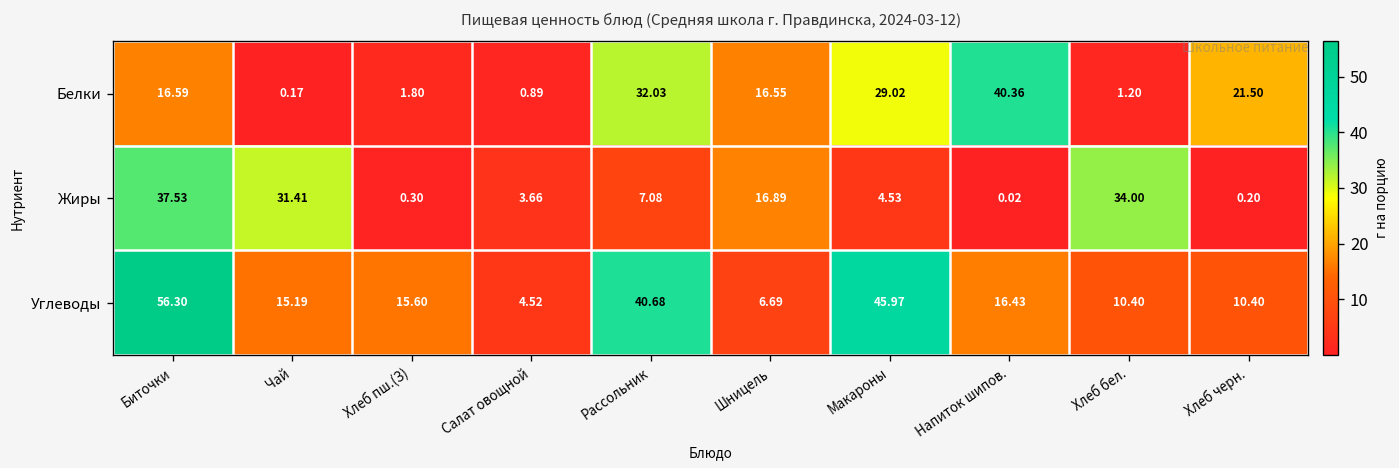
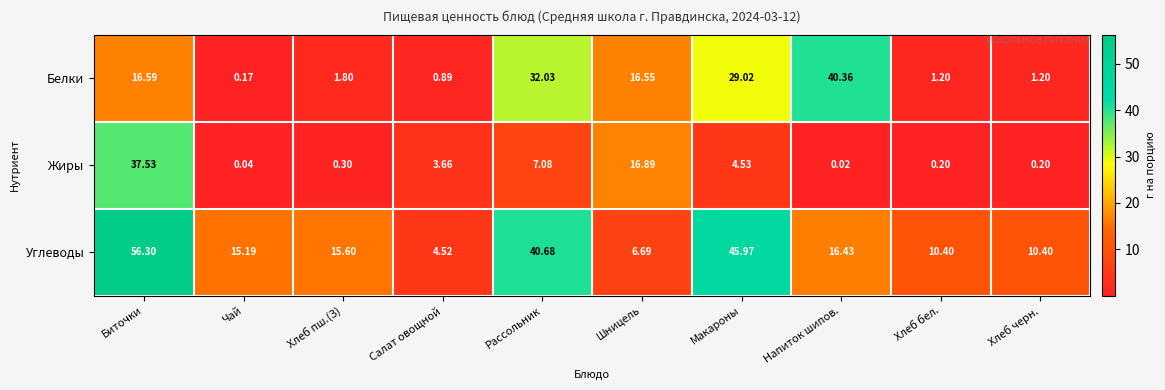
  {
    "Белки": {
      "Биточки": 16.59,
      "Чай": 0.17,
      "Хлеб пш.(З)": 1.80,
      "Салат овощной": 0.89,
      "Рассольник": 32.03,
      "Шницель": 16.55,
      "Макароны": 29.02,
      "Напиток шипов.": 40.36,
      "Хлеб бел.": 1.20,
-     "Хлеб черн.": 21.50
+     "Хлеб черн.": 1.20
    },
    "Жиры": {
      "Биточки": 37.53,
-     "Чай": 31.41,
+     "Чай": 0.04,
      "Хлеб пш.(З)": 0.30,
      "Салат овощной": 3.66,
      "Рассольник": 7.08,
      "Шницель": 16.89,
      "Макароны": 4.53,
      "Напиток шипов.": 0.02,
-     "Хлеб бел.": 34.00,
+     "Хлеб бел.": 0.20,
      "Хлеб черн.": 0.20
    },
    "Углеводы": {
      "Биточки": 56.30,
      "Чай": 15.19,
      "Хлеб пш.(З)": 15.60,
      "Салат овощной": 4.52,
      "Рассольник": 40.68,
      "Шницель": 6.69,
      "Макароны": 45.97,
      "Напиток шипов.": 16.43,
      "Хлеб бел.": 10.40,
      "Хлеб черн.": 10.40
    }
  }
